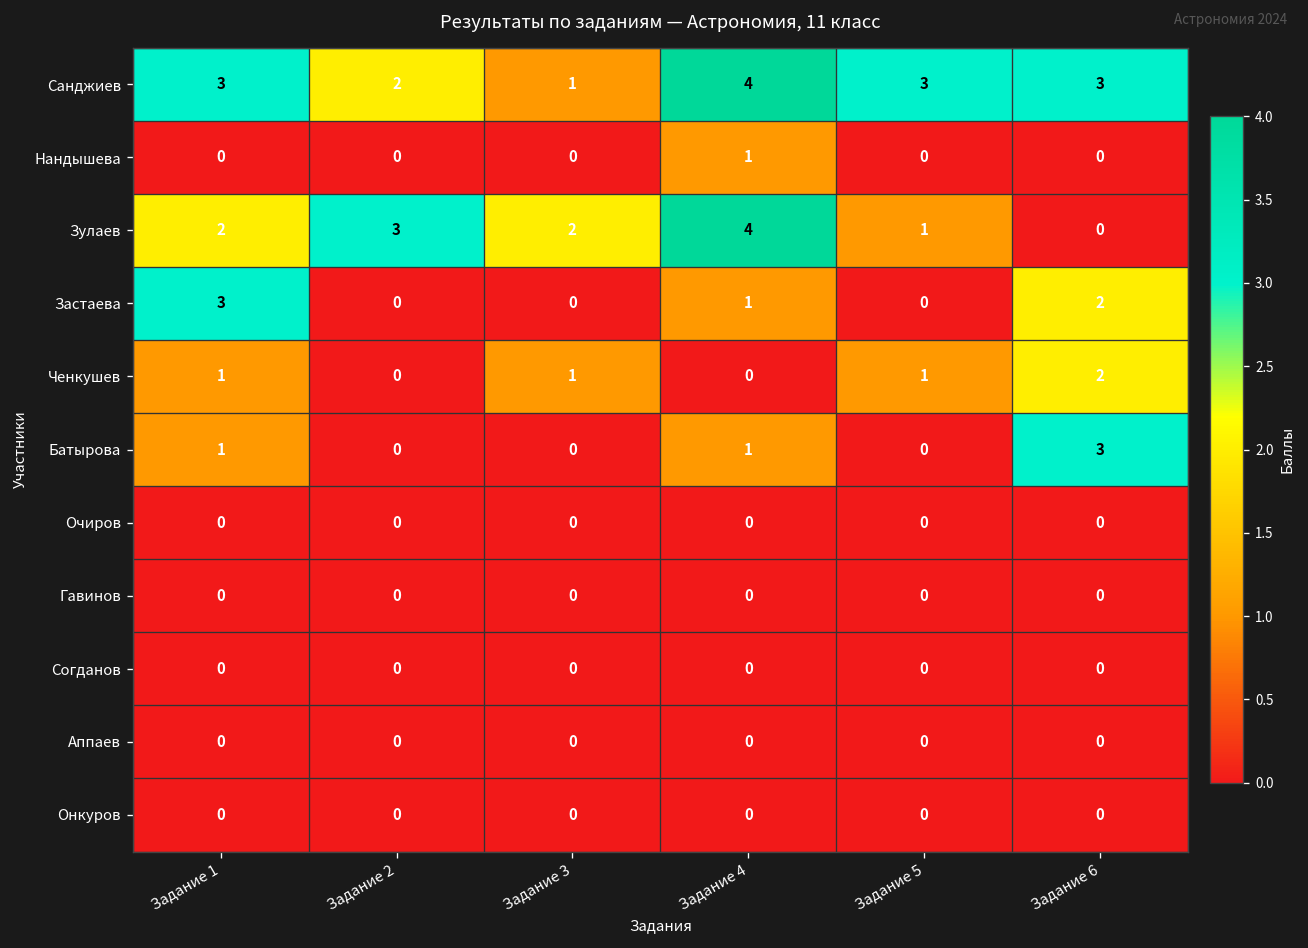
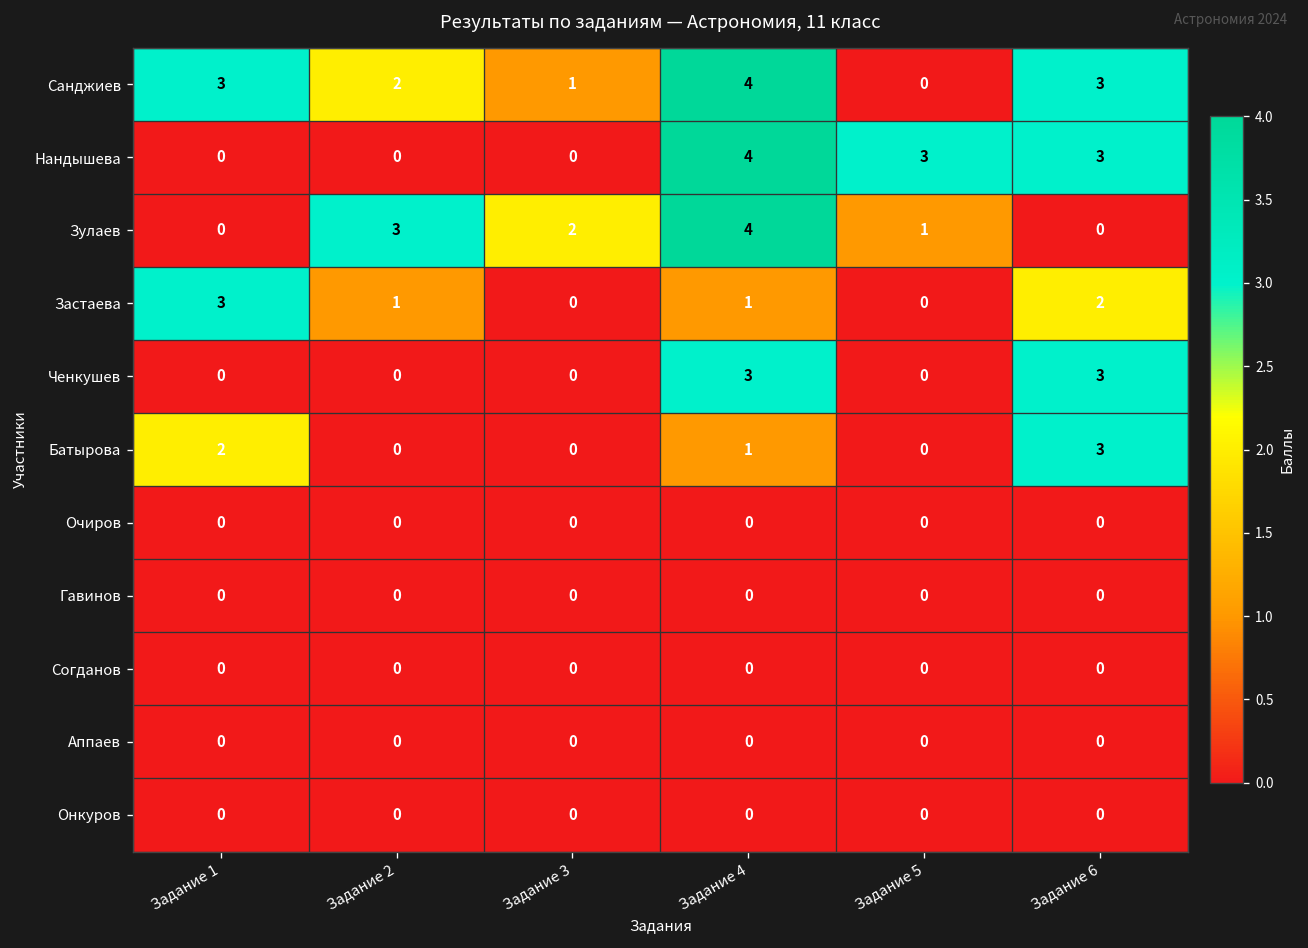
  {
    "Санджиев": {
      "Задание 1": 3,
      "Задание 2": 2,
      "Задание 3": 1,
      "Задание 4": 4,
-     "Задание 5": 3,
+     "Задание 5": 0,
      "Задание 6": 3
    },
    "Нандышева": {
      "Задание 1": 0,
      "Задание 2": 0,
      "Задание 3": 0,
-     "Задание 4": 1,
-     "Задание 5": 0,
-     "Задание 6": 0
+     "Задание 4": 4,
+     "Задание 5": 3,
+     "Задание 6": 3
    },
    "Зулаев": {
-     "Задание 1": 2,
+     "Задание 1": 0,
      "Задание 2": 3,
      "Задание 3": 2,
      "Задание 4": 4,
      "Задание 5": 1,
      "Задание 6": 0
    },
    "Застаева": {
      "Задание 1": 3,
-     "Задание 2": 0,
+     "Задание 2": 1,
      "Задание 3": 0,
      "Задание 4": 1,
      "Задание 5": 0,
      "Задание 6": 2
    },
    "Ченкушев": {
-     "Задание 1": 1,
+     "Задание 1": 0,
      "Задание 2": 0,
-     "Задание 3": 1,
-     "Задание 4": 0,
-     "Задание 5": 1,
-     "Задание 6": 2
+     "Задание 3": 0,
+     "Задание 4": 3,
+     "Задание 5": 0,
+     "Задание 6": 3
    },
    "Батырова": {
-     "Задание 1": 1,
+     "Задание 1": 2,
      "Задание 2": 0,
      "Задание 3": 0,
      "Задание 4": 1,
      "Задание 5": 0,
      "Задание 6": 3
    },
    "Очиров": {
      "Задание 1": 0,
      "Задание 2": 0,
      "Задание 3": 0,
      "Задание 4": 0,
      "Задание 5": 0,
      "Задание 6": 0
    },
    "Гавинов": {
      "Задание 1": 0,
      "Задание 2": 0,
      "Задание 3": 0,
      "Задание 4": 0,
      "Задание 5": 0,
      "Задание 6": 0
    },
    "Согданов": {
      "Задание 1": 0,
      "Задание 2": 0,
      "Задание 3": 0,
      "Задание 4": 0,
      "Задание 5": 0,
      "Задание 6": 0
    },
    "Аппаев": {
      "Задание 1": 0,
      "Задание 2": 0,
      "Задание 3": 0,
      "Задание 4": 0,
      "Задание 5": 0,
      "Задание 6": 0
    },
    "Онкуров": {
      "Задание 1": 0,
      "Задание 2": 0,
      "Задание 3": 0,
      "Задание 4": 0,
      "Задание 5": 0,
      "Задание 6": 0
    }
  }
